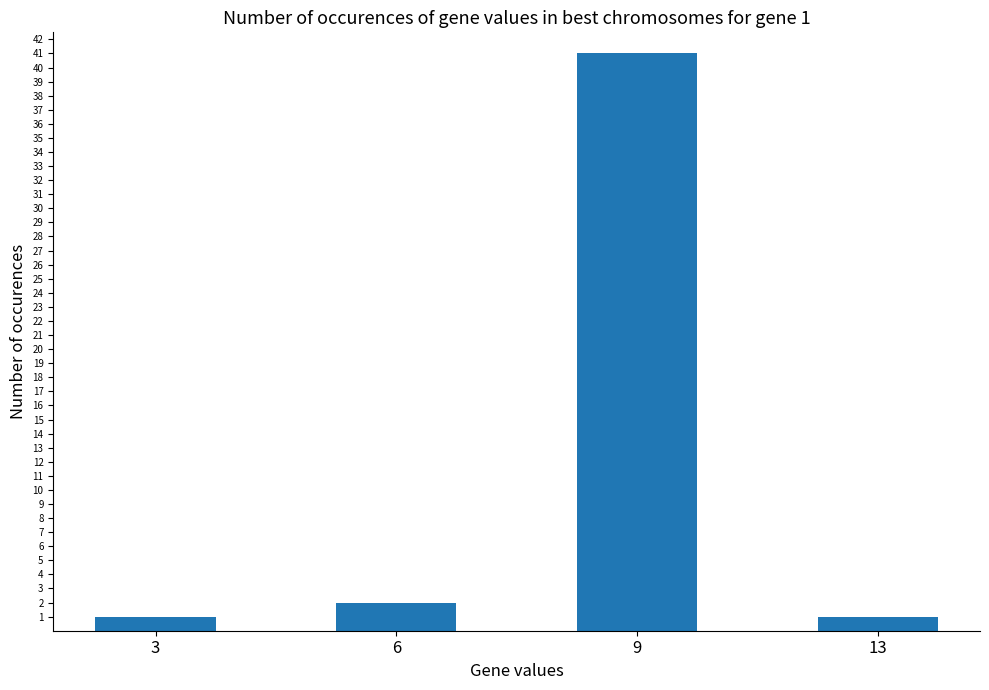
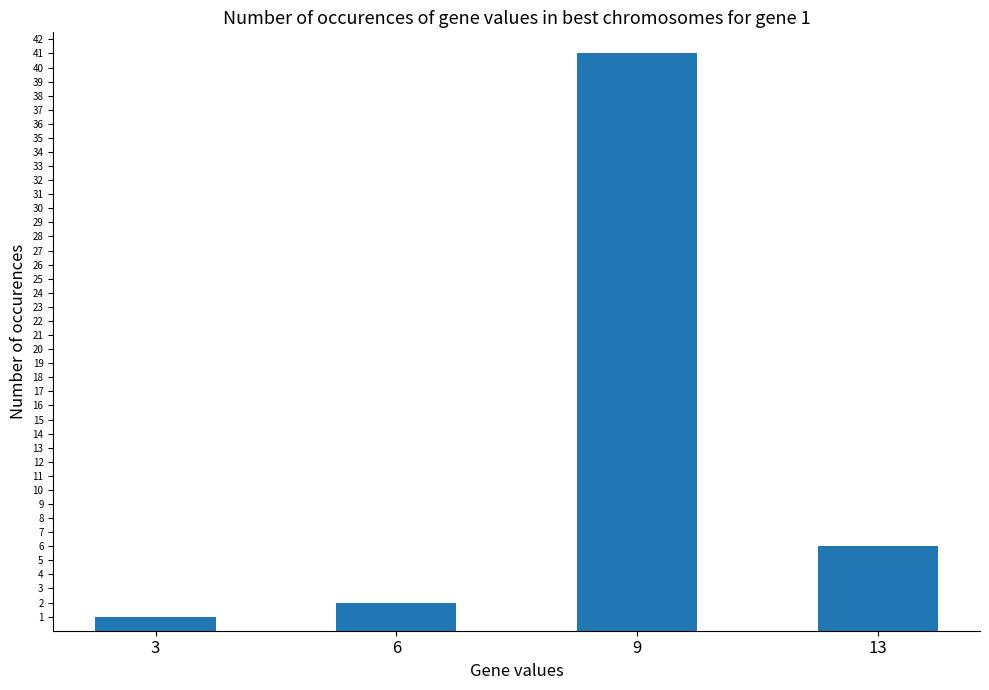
  {
    "3": 1,
    "6": 2,
    "9": 41,
-   "13": 1
+   "13": 6
  }
